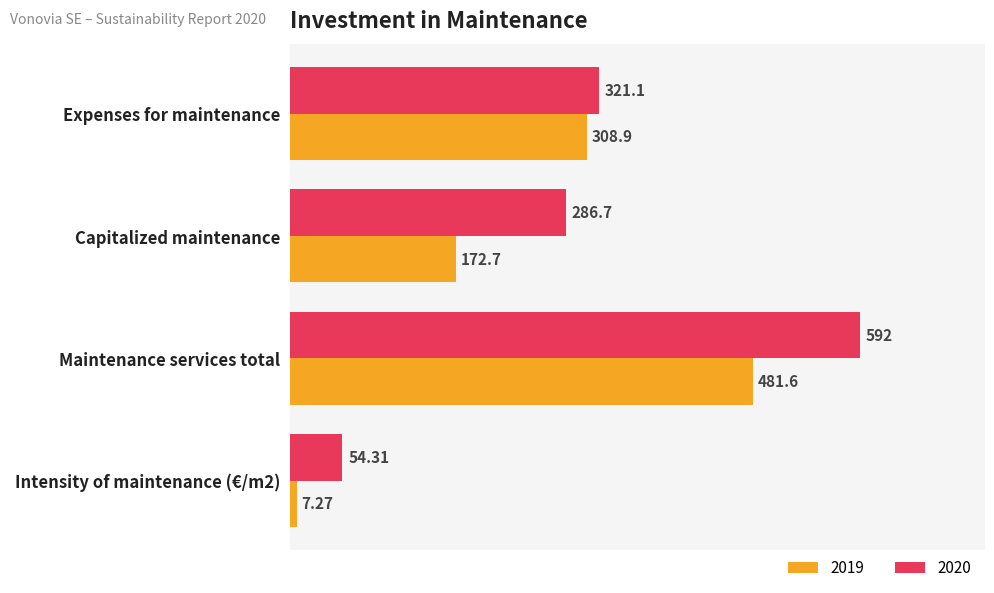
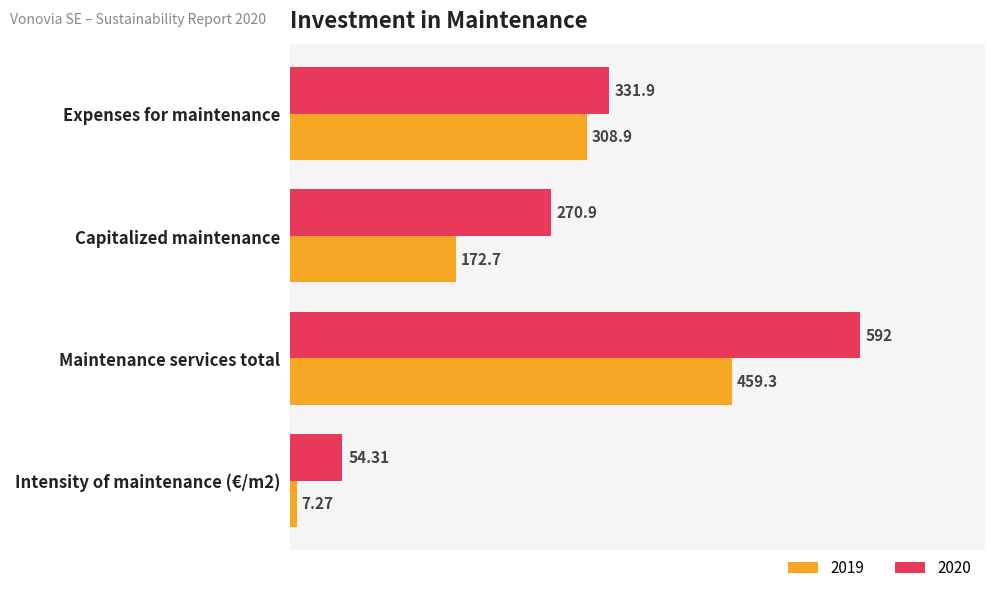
  {
    "2019": {
      "Expenses for maintenance": 308.9,
      "Capitalized maintenance": 172.7,
-     "Maintenance services total": 481.6,
+     "Maintenance services total": 459.3,
      "Intensity of maintenance (€/m2)": 7.27
    },
    "2020": {
-     "Expenses for maintenance": 321.1,
-     "Capitalized maintenance": 286.7,
+     "Expenses for maintenance": 331.9,
+     "Capitalized maintenance": 270.9,
      "Maintenance services total": 592,
      "Intensity of maintenance (€/m2)": 54.31
    }
  }
